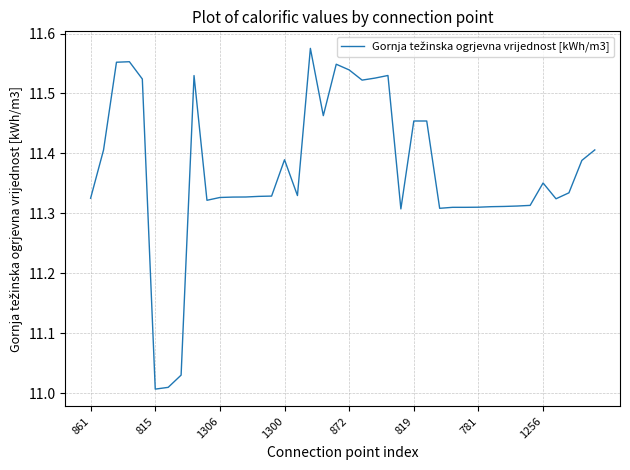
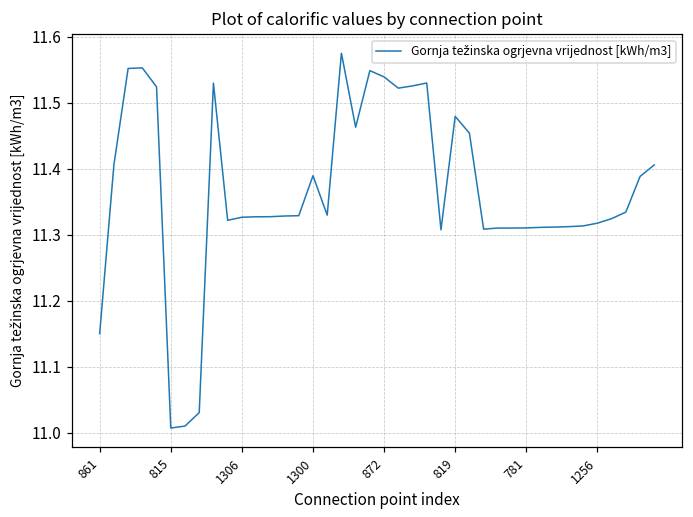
  {
-   "861": 11.33,
+   "861": 11.15,
    "815": 11.01,
    "1306": 11.33,
    "1300": 11.39,
    "872": 11.54,
-   "819": 11.45,
+   "819": 11.48,
    "781": 11.31,
-   "1256": 11.35
+   "1256": 11.32
  }
